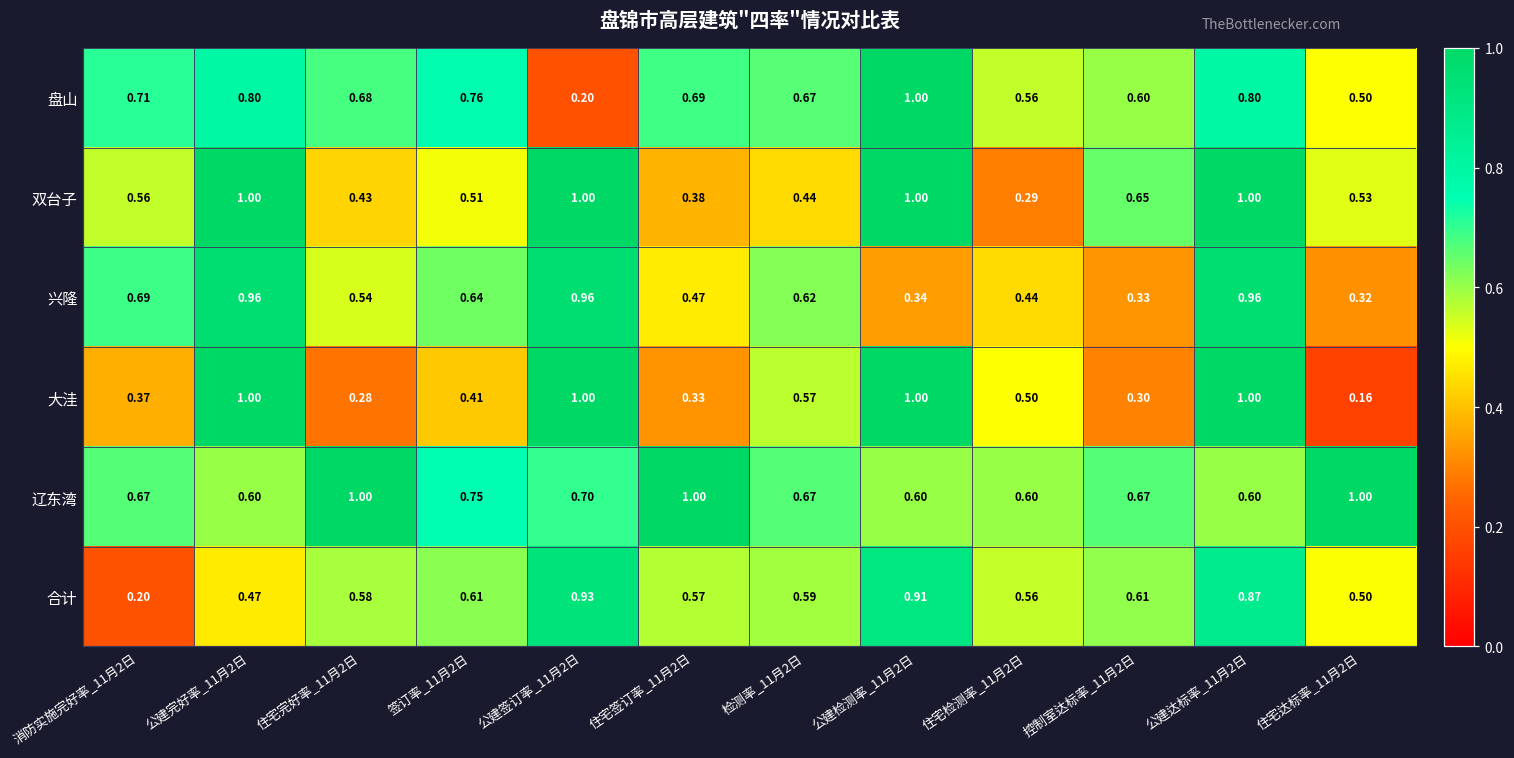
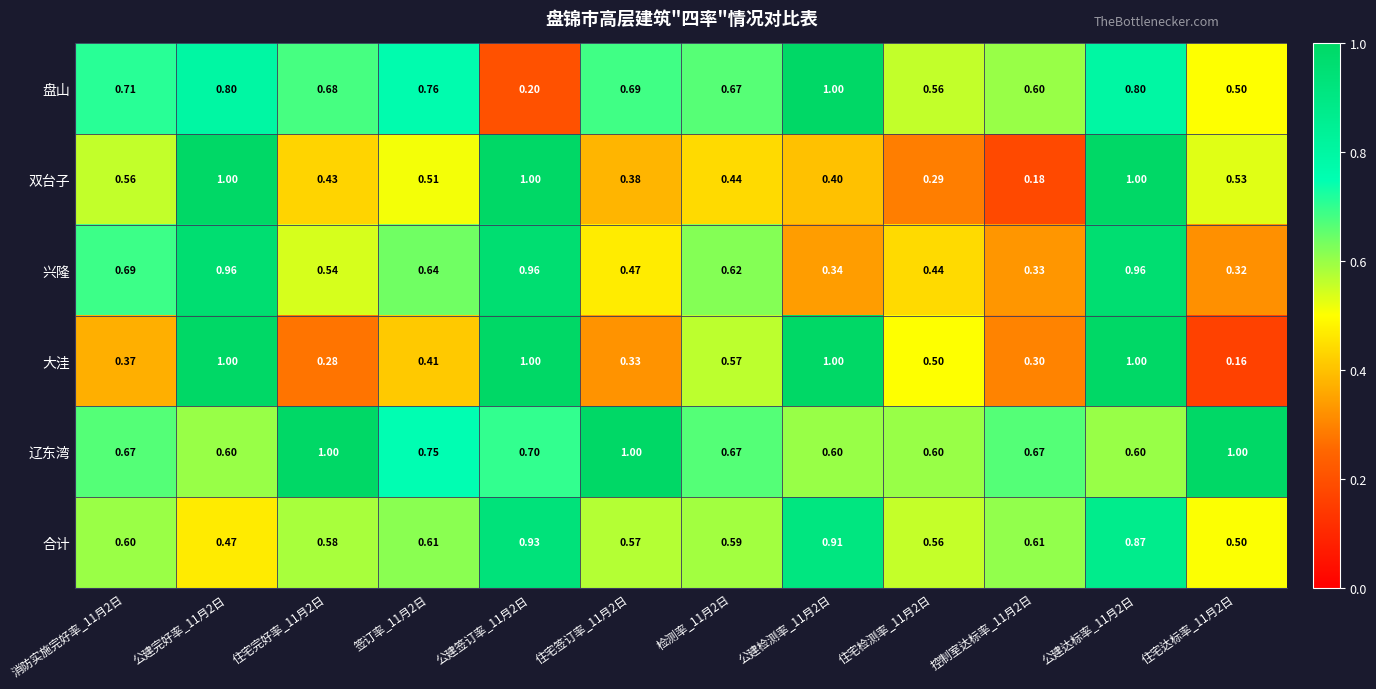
  {
    "盘山": {
      "消防实施完好率_11月2日": 0.71,
      "公建完好率_11月2日": 0.80,
      "住宅完好率_11月2日": 0.68,
      "签订率_11月2日": 0.76,
      "公建签订率_11月2日": 0.20,
      "住宅签订率_11月2日": 0.69,
      "检测率_11月2日": 0.67,
      "公建检测率_11月2日": 1.00,
      "住宅检测率_11月2日": 0.56,
      "控制室达标率_11月2日": 0.60,
      "公建达标率_11月2日": 0.80,
      "住宅达标率_11月2日": 0.50
    },
    "双台子": {
      "消防实施完好率_11月2日": 0.56,
      "公建完好率_11月2日": 1.00,
      "住宅完好率_11月2日": 0.43,
      "签订率_11月2日": 0.51,
      "公建签订率_11月2日": 1.00,
      "住宅签订率_11月2日": 0.38,
      "检测率_11月2日": 0.44,
-     "公建检测率_11月2日": 1.00,
+     "公建检测率_11月2日": 0.40,
      "住宅检测率_11月2日": 0.29,
-     "控制室达标率_11月2日": 0.65,
+     "控制室达标率_11月2日": 0.18,
      "公建达标率_11月2日": 1.00,
      "住宅达标率_11月2日": 0.53
    },
    "兴隆": {
      "消防实施完好率_11月2日": 0.69,
      "公建完好率_11月2日": 0.96,
      "住宅完好率_11月2日": 0.54,
      "签订率_11月2日": 0.64,
      "公建签订率_11月2日": 0.96,
      "住宅签订率_11月2日": 0.47,
      "检测率_11月2日": 0.62,
      "公建检测率_11月2日": 0.34,
      "住宅检测率_11月2日": 0.44,
      "控制室达标率_11月2日": 0.33,
      "公建达标率_11月2日": 0.96,
      "住宅达标率_11月2日": 0.32
    },
    "大洼": {
      "消防实施完好率_11月2日": 0.37,
      "公建完好率_11月2日": 1.00,
      "住宅完好率_11月2日": 0.28,
      "签订率_11月2日": 0.41,
      "公建签订率_11月2日": 1.00,
      "住宅签订率_11月2日": 0.33,
      "检测率_11月2日": 0.57,
      "公建检测率_11月2日": 1.00,
      "住宅检测率_11月2日": 0.50,
      "控制室达标率_11月2日": 0.30,
      "公建达标率_11月2日": 1.00,
      "住宅达标率_11月2日": 0.16
    },
    "辽东湾": {
      "消防实施完好率_11月2日": 0.67,
      "公建完好率_11月2日": 0.60,
      "住宅完好率_11月2日": 1.00,
      "签订率_11月2日": 0.75,
      "公建签订率_11月2日": 0.70,
      "住宅签订率_11月2日": 1.00,
      "检测率_11月2日": 0.67,
      "公建检测率_11月2日": 0.60,
      "住宅检测率_11月2日": 0.60,
      "控制室达标率_11月2日": 0.67,
      "公建达标率_11月2日": 0.60,
      "住宅达标率_11月2日": 1.00
    },
    "合计": {
-     "消防实施完好率_11月2日": 0.20,
+     "消防实施完好率_11月2日": 0.60,
      "公建完好率_11月2日": 0.47,
      "住宅完好率_11月2日": 0.58,
      "签订率_11月2日": 0.61,
      "公建签订率_11月2日": 0.93,
      "住宅签订率_11月2日": 0.57,
      "检测率_11月2日": 0.59,
      "公建检测率_11月2日": 0.91,
      "住宅检测率_11月2日": 0.56,
      "控制室达标率_11月2日": 0.61,
      "公建达标率_11月2日": 0.87,
      "住宅达标率_11月2日": 0.50
    }
  }
